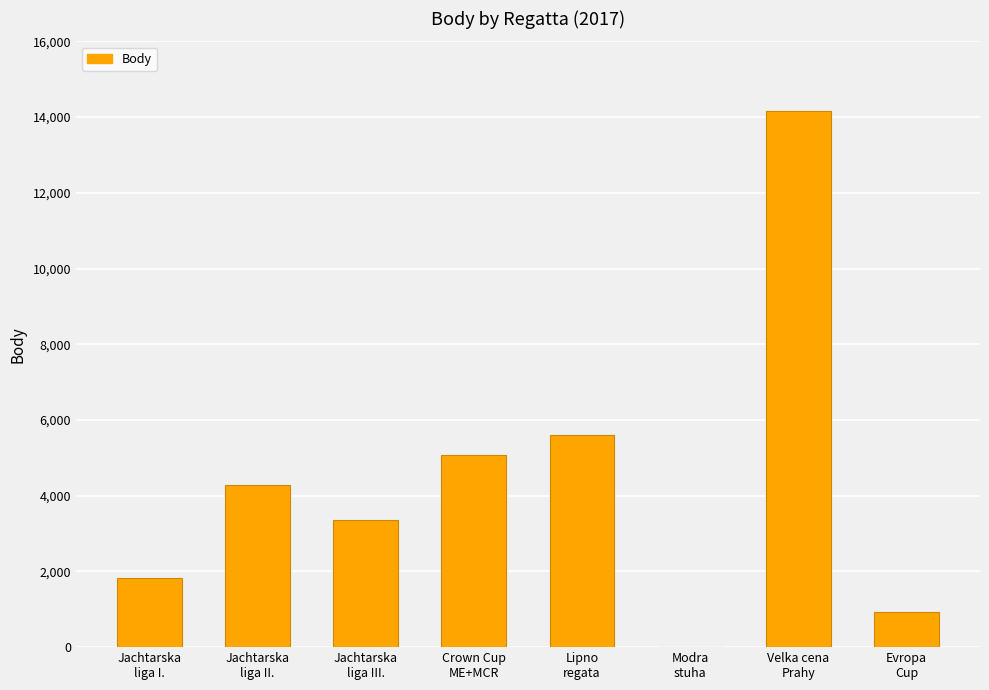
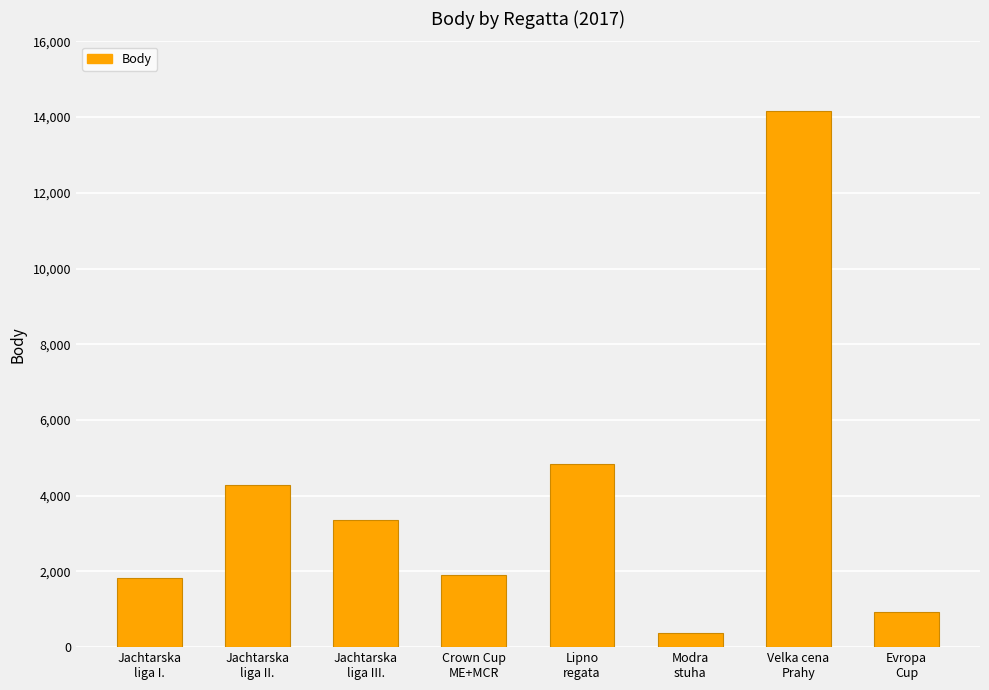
  {
    "Jachtarska liga I.": "1,800",
    "Jachtarska liga II.": "4,300",
    "Jachtarska liga III.": "3,400",
-   "Crown Cup ME+MCR": "5,100",
-   "Lipno regata": "5,600",
-   "Modra stuha": "0",
+   "Crown Cup ME+MCR": "1,900",
+   "Lipno regata": "4,800",
+   "Modra stuha": "400",
    "Velka cena Prahy": "14,200",
    "Evropa Cup": "900"
  }
